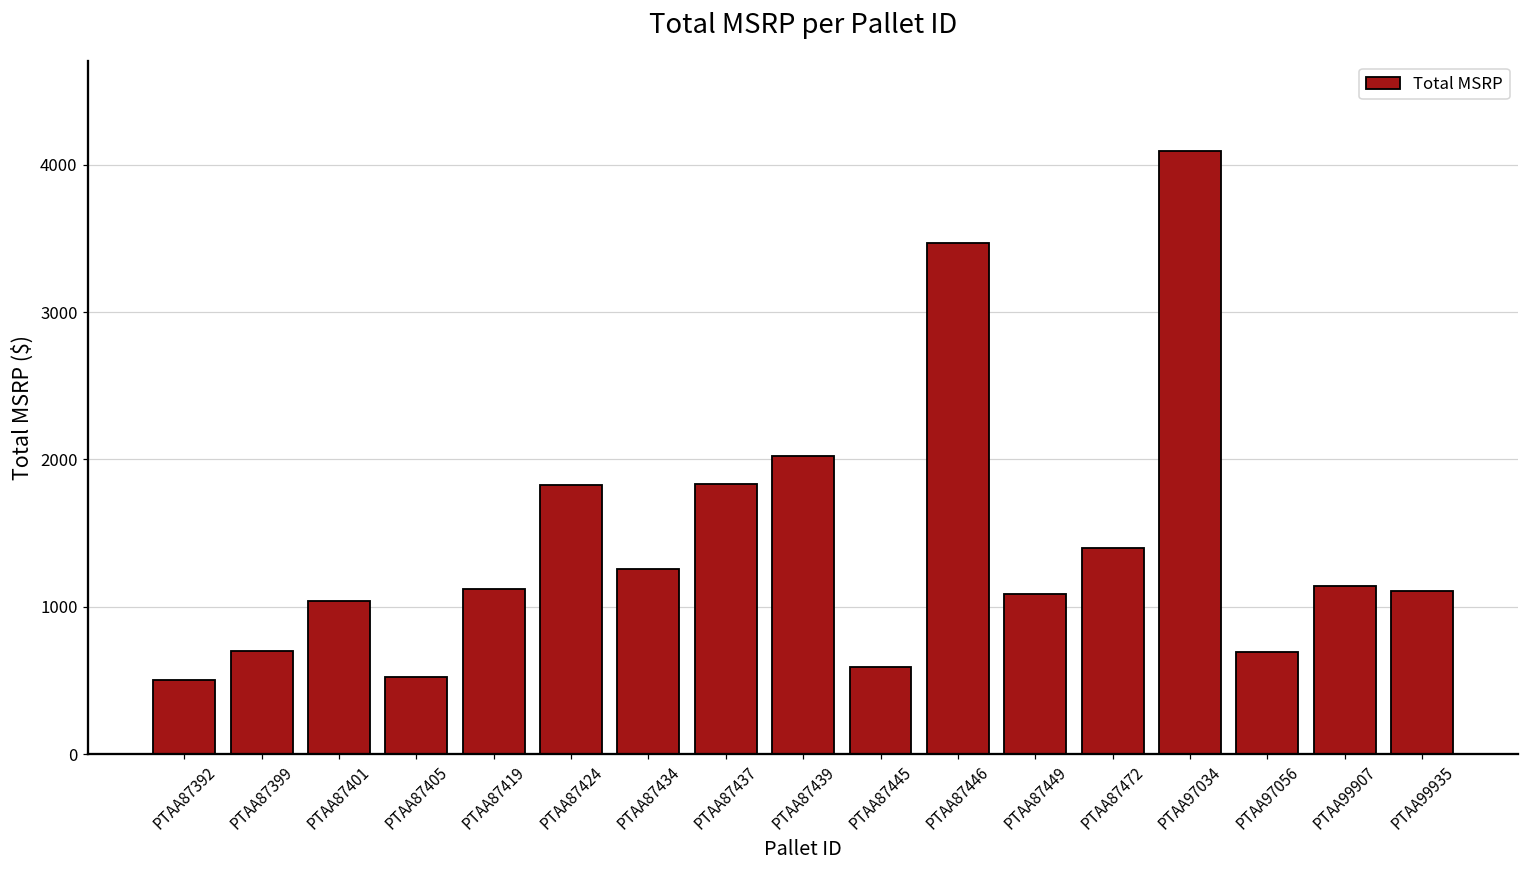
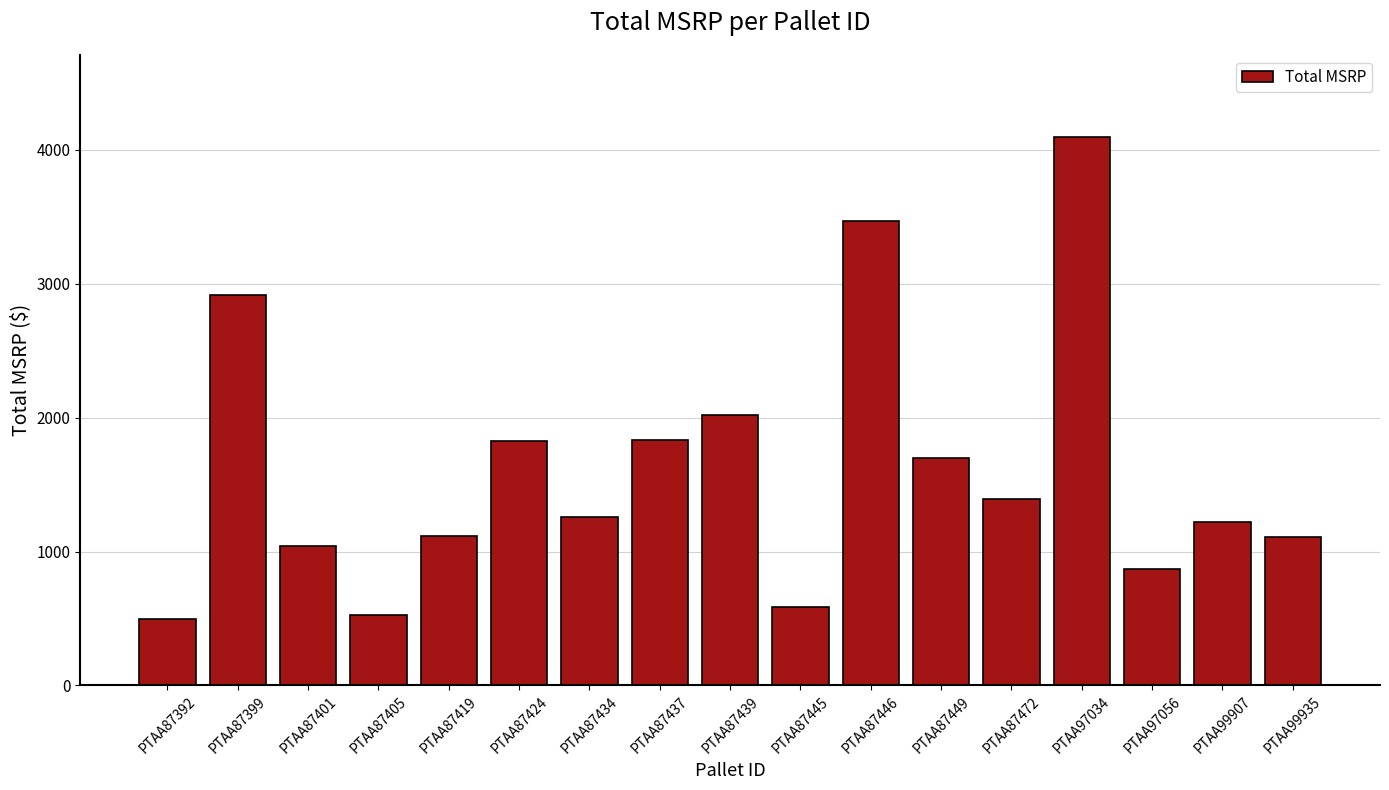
  {
    "PTAA87392": 500,
-   "PTAA87399": 700,
+   "PTAA87399": 2910,
    "PTAA87401": 1040,
    "PTAA87405": 530,
    "PTAA87419": 1120,
    "PTAA87424": 1830,
    "PTAA87434": 1260,
    "PTAA87437": 1830,
    "PTAA87439": 2020,
    "PTAA87445": 590,
    "PTAA87446": 3470,
-   "PTAA87449": 1090,
+   "PTAA87449": 1700,
    "PTAA87472": 1400,
    "PTAA97034": 4090,
-   "PTAA97056": 690,
-   "PTAA99907": 1140,
+   "PTAA97056": 870,
+   "PTAA99907": 1220,
    "PTAA99935": 1110
  }
